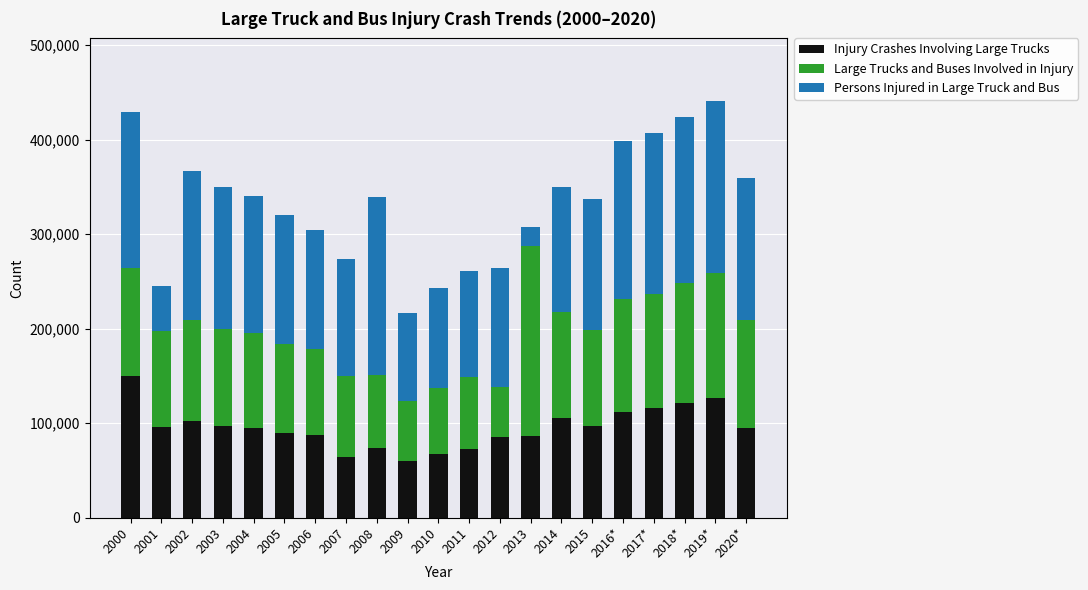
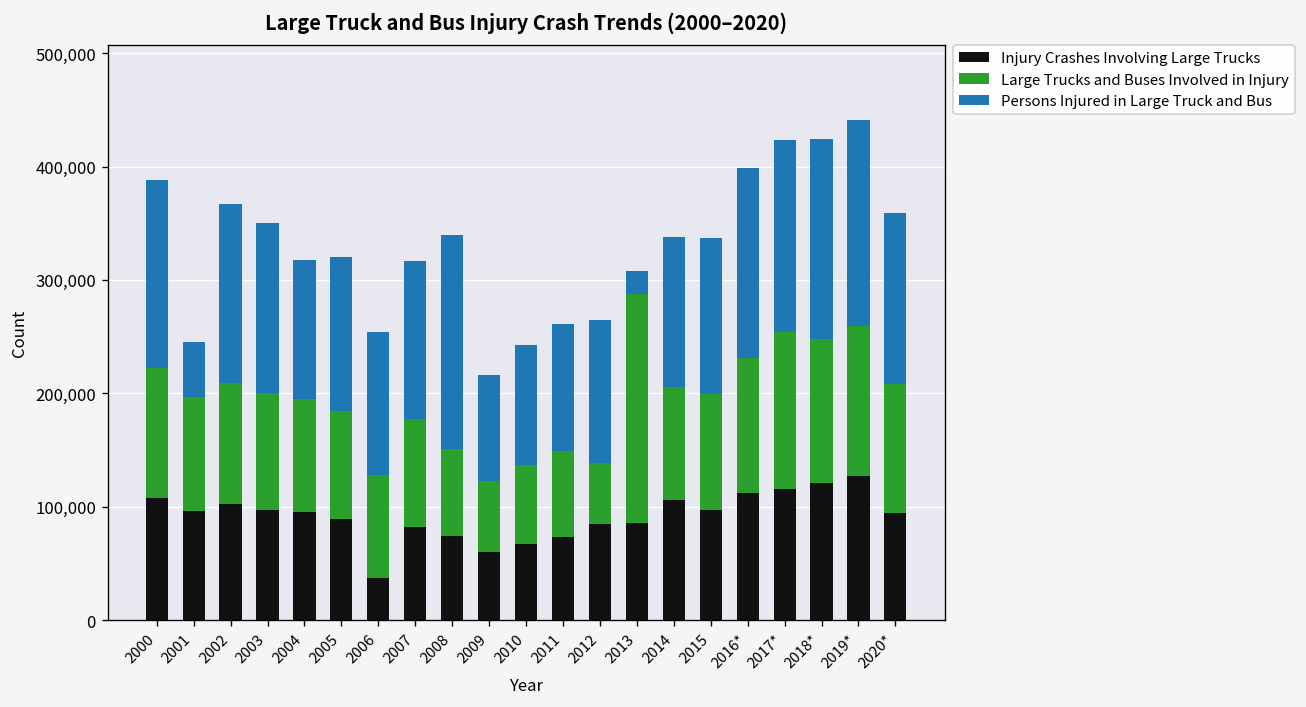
  {
    "Injury Crashes Involving Large Trucks": {
-     "2000": "150,000",
+     "2000": "110,000",
      "2001": "100,000",
      "2002": "100,000",
      "2003": "100,000",
      "2004": "100,000",
      "2005": "90,000",
-     "2006": "90,000",
-     "2007": "60,000",
+     "2006": "40,000",
+     "2007": "80,000",
      "2008": "70,000",
      "2009": "60,000",
      "2010": "70,000",
      "2011": "70,000",
      "2012": "90,000",
      "2013": "90,000",
      "2014": "110,000",
      "2015": "100,000",
      "2016*": "110,000",
      "2017*": "120,000",
      "2018*": "120,000",
      "2019*": "130,000",
      "2020*": "90,000"
    },
    "Large Trucks and Buses Involved in Injury": {
      "2000": "110,000",
      "2001": "100,000",
      "2002": "110,000",
      "2003": "100,000",
      "2004": "100,000",
      "2005": "100,000",
      "2006": "90,000",
-     "2007": "90,000",
+     "2007": "100,000",
      "2008": "80,000",
      "2009": "60,000",
      "2010": "70,000",
      "2011": "80,000",
      "2012": "50,000",
      "2013": "200,000",
-     "2014": "110,000",
+     "2014": "100,000",
      "2015": "100,000",
      "2016*": "120,000",
-     "2017*": "120,000",
+     "2017*": "140,000",
      "2018*": "130,000",
      "2019*": "130,000",
      "2020*": "110,000"
    },
    "Persons Injured in Large Truck and Bus": {
      "2000": "170,000",
      "2001": "50,000",
      "2002": "160,000",
      "2003": "150,000",
-     "2004": "150,000",
+     "2004": "120,000",
      "2005": "140,000",
      "2006": "130,000",
-     "2007": "120,000",
+     "2007": "140,000",
      "2008": "190,000",
      "2009": "90,000",
      "2010": "110,000",
      "2011": "110,000",
      "2012": "130,000",
      "2013": "20,000",
      "2014": "130,000",
      "2015": "140,000",
      "2016*": "170,000",
      "2017*": "170,000",
      "2018*": "180,000",
      "2019*": "180,000",
      "2020*": "150,000"
    }
  }
